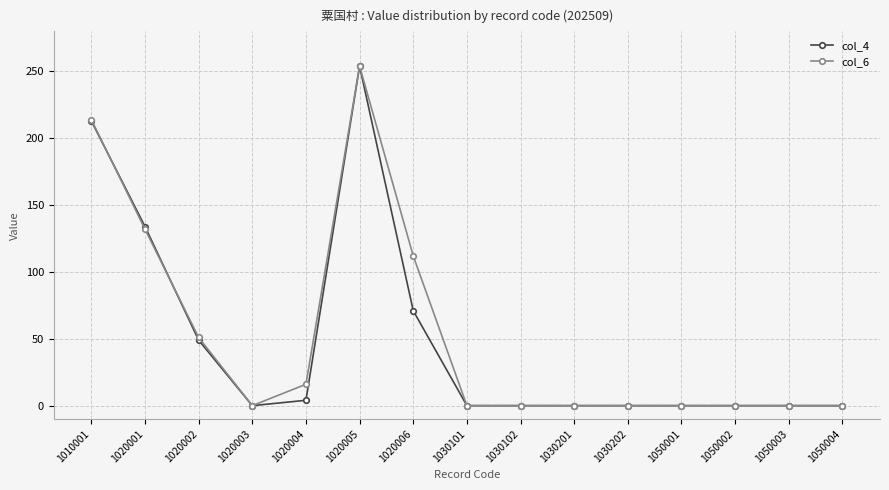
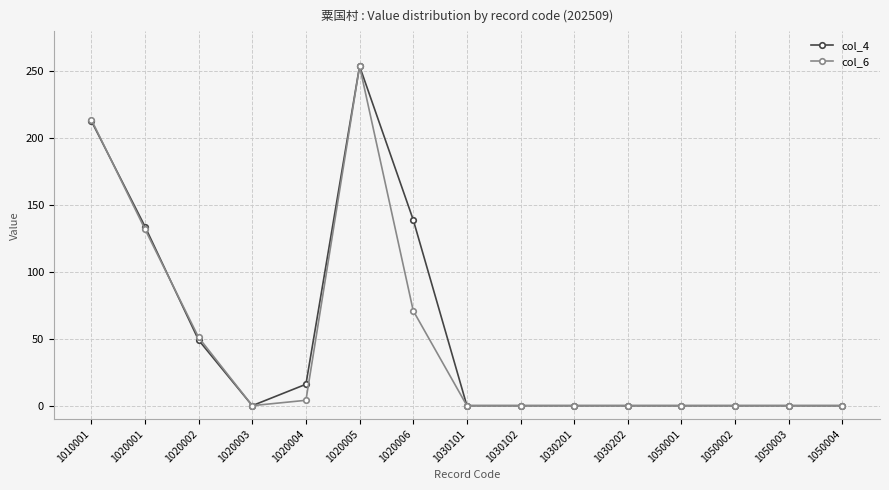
  {
    "col_4": {
      "1020001": 134,
      "1020002": 49,
-     "1020004": 4,
-     "1020006": 71
+     "1020004": 16,
+     "1020006": 139
    },
    "col_6": {
      "1020001": 132,
      "1020002": 51,
-     "1020004": 16,
-     "1020006": 112
+     "1020004": 4,
+     "1020006": 71
    }
  }
